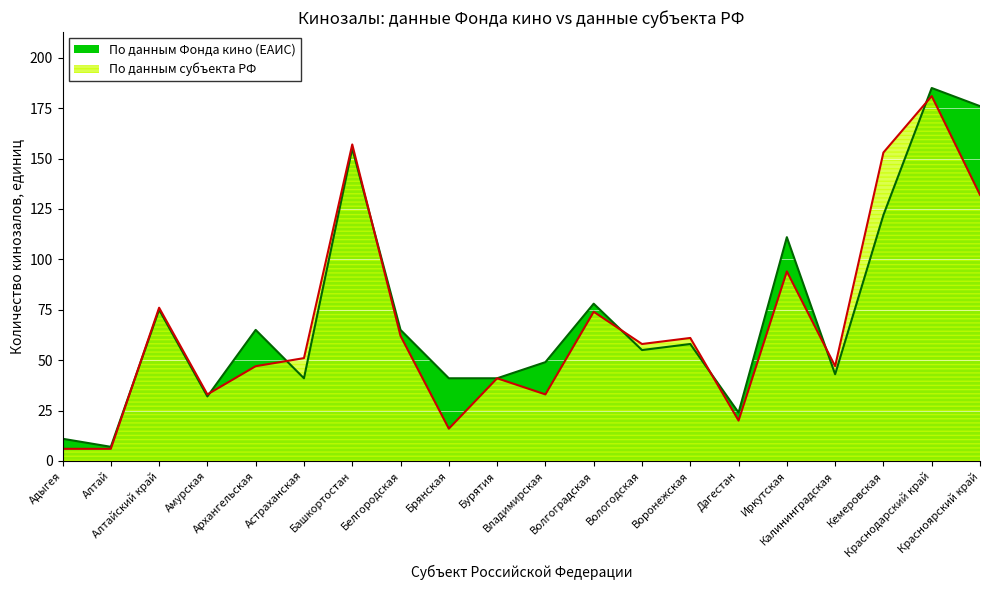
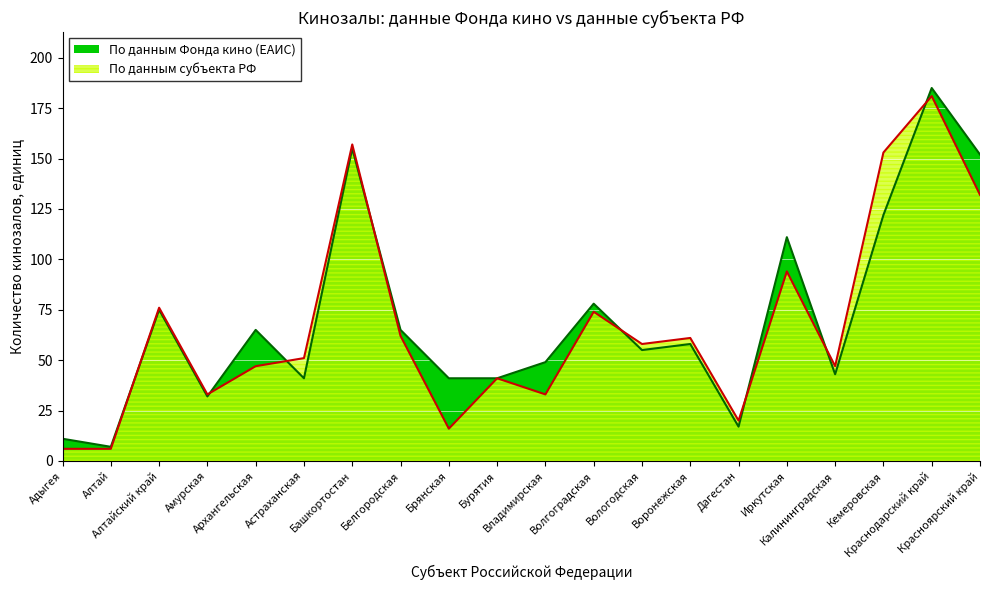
  {
    "По данным Фонда кино (ЕАИС)": {
      "Адыгея": 11,
      "Архангельская": 65,
      "Астраханская": 41,
      "Башкортостан": 155,
      "Белгородская": 65,
      "Брянская": 41,
      "Владимирская": 49,
      "Волгоградская": 78,
      "Вологодская": 55,
      "Воронежская": 58,
-     "Дагестан": 24,
+     "Дагестан": 17,
      "Иркутская": 111,
      "Калининградская": 43,
      "Кемеровская": 122,
      "Краснодарский край": 185,
-     "Красноярский край": 176
+     "Красноярский край": 152
    },
    "По данным субъекта РФ": {
      "Адыгея": 6,
      "Архангельская": 47,
      "Астраханская": 51,
      "Башкортостан": 157,
      "Белгородская": 62,
      "Брянская": 16,
      "Владимирская": 33,
      "Волгоградская": 74,
      "Вологодская": 58,
      "Воронежская": 61,
      "Дагестан": 20,
      "Иркутская": 94,
      "Калининградская": 47,
      "Кемеровская": 153,
      "Краснодарский край": 181,
      "Красноярский край": 132
    }
  }
